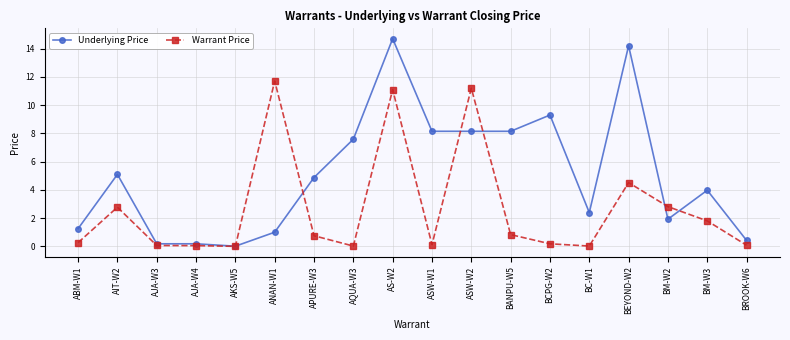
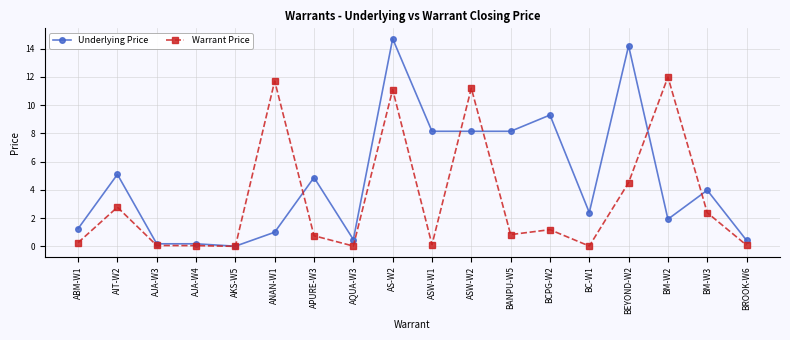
  {
    "Underlying Price": {
      "ABM-W1": 1.3,
      "AIT-W2": 5.1,
      "ANAN-W1": 1.0,
      "APURE-W3": 4.9,
-     "AQUA-W3": 7.6,
+     "AQUA-W3": 0.5,
      "AS-W2": 14.7,
      "ASW-W1": 8.2,
      "ASW-W2": 8.2,
      "BANPU-W5": 8.2,
      "BCPG-W2": 9.3,
      "BC-W1": 2.4,
      "BEYOND-W2": 14.2,
      "BM-W2": 1.9,
      "BM-W3": 4.0,
      "BROOK-W6": 0.4
    },
    "Warrant Price": {
      "ABM-W1": 0.3,
      "AIT-W2": 2.8,
      "ANAN-W1": 11.7,
      "APURE-W3": 0.8,
      "AQUA-W3": 0.0,
      "AS-W2": 11.1,
      "ASW-W1": 0.1,
      "ASW-W2": 11.2,
      "BANPU-W5": 0.8,
-     "BCPG-W2": 0.2,
+     "BCPG-W2": 1.2,
      "BC-W1": 0.0,
      "BEYOND-W2": 4.5,
-     "BM-W2": 2.8,
-     "BM-W3": 1.8,
+     "BM-W2": 12.0,
+     "BM-W3": 2.4,
      "BROOK-W6": 0.1
    }
  }
